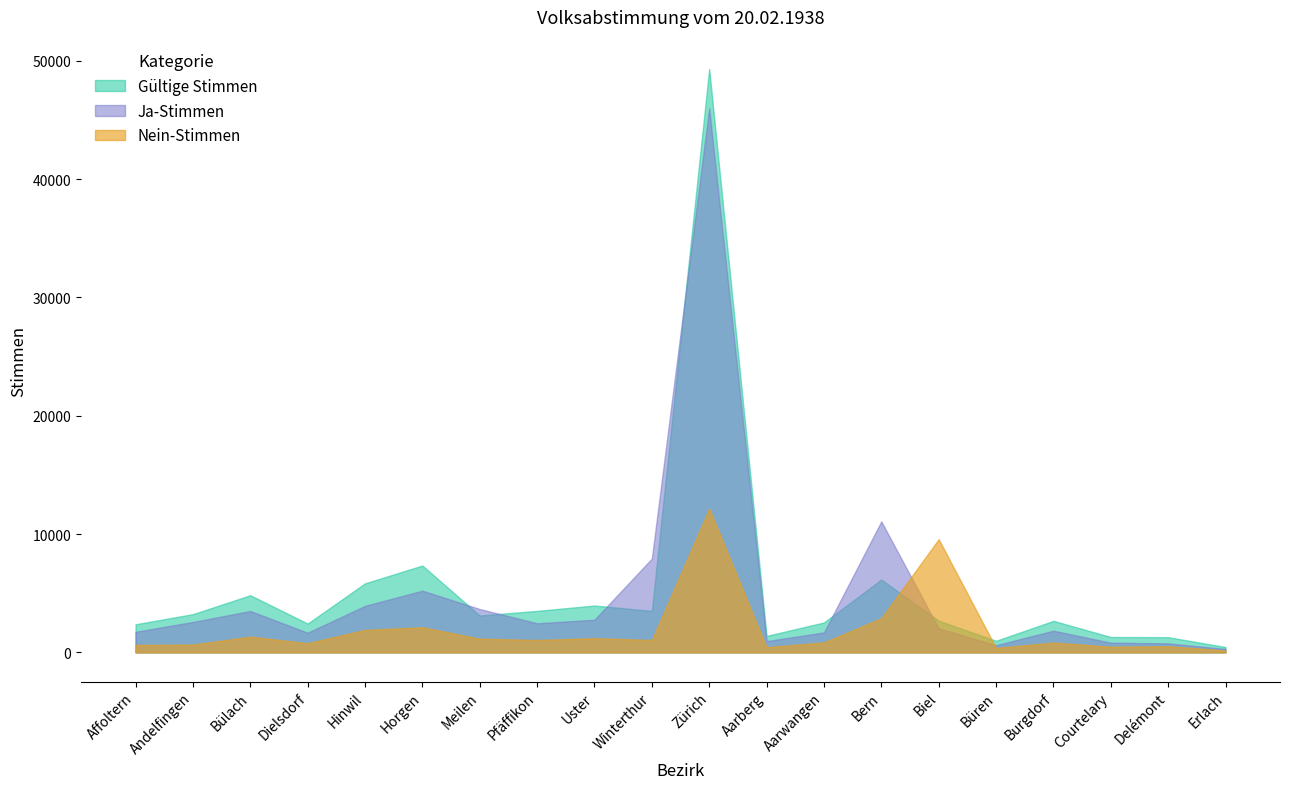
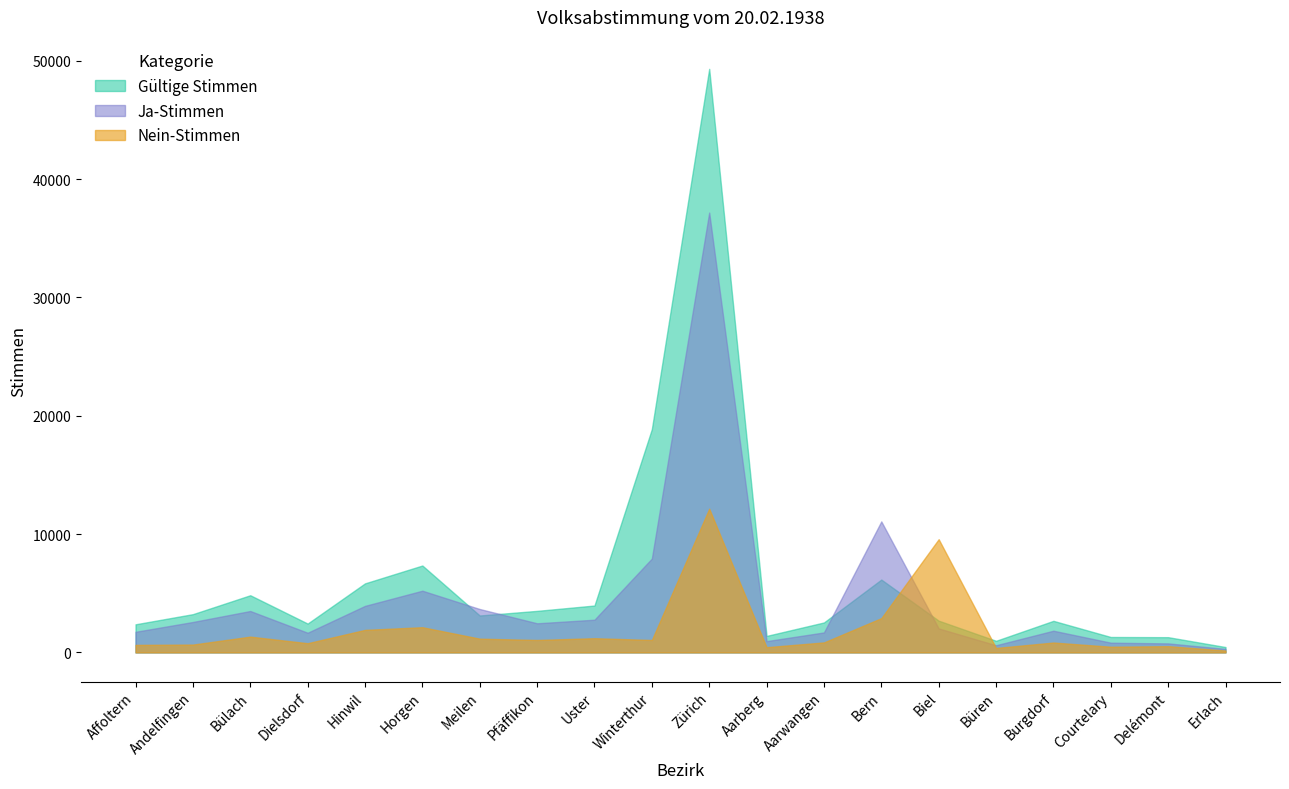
  {
    "Gültige Stimmen": {
      "Affoltern": 2400,
      "Andelfingen": 3200,
      "Bülach": 4800,
      "Dielsdorf": 2400,
      "Hinwil": 5800,
      "Horgen": 7300,
      "Meilen": 3100,
      "Pfäffikon": 3500,
      "Uster": 4000,
-     "Winterthur": 3500,
+     "Winterthur": 18900,
      "Zürich": 49300,
      "Aarberg": 1400,
      "Aarwangen": 2500,
      "Bern": 6200,
      "Biel": 2700,
      "Büren": 1000,
      "Burgdorf": 2700,
      "Courtelary": 1300,
      "Delémont": 1300
    },
    "Ja-Stimmen": {
      "Affoltern": 1700,
      "Andelfingen": 2600,
      "Bülach": 3500,
      "Dielsdorf": 1700,
      "Hinwil": 3900,
      "Horgen": 5200,
      "Meilen": 3700,
      "Pfäffikon": 2500,
      "Uster": 2800,
      "Winterthur": 7900,
-     "Zürich": 46000,
+     "Zürich": 37200,
      "Aarberg": 1000,
      "Aarwangen": 1700,
      "Bern": 11100,
      "Biel": 2000,
      "Büren": 600,
      "Burgdorf": 1800,
      "Courtelary": 800,
      "Delémont": 800
    },
    "Nein-Stimmen": {
      "Affoltern": 600,
      "Andelfingen": 700,
      "Bülach": 1300,
      "Dielsdorf": 800,
      "Hinwil": 1900,
      "Horgen": 2100,
      "Meilen": 1200,
      "Pfäffikon": 1100,
      "Uster": 1200,
      "Winterthur": 1100,
      "Zürich": 12100,
      "Aarberg": 400,
      "Aarwangen": 800,
      "Bern": 2900,
      "Biel": 9600,
      "Büren": 400,
      "Burgdorf": 800,
      "Courtelary": 500,
      "Delémont": 500
    }
  }
